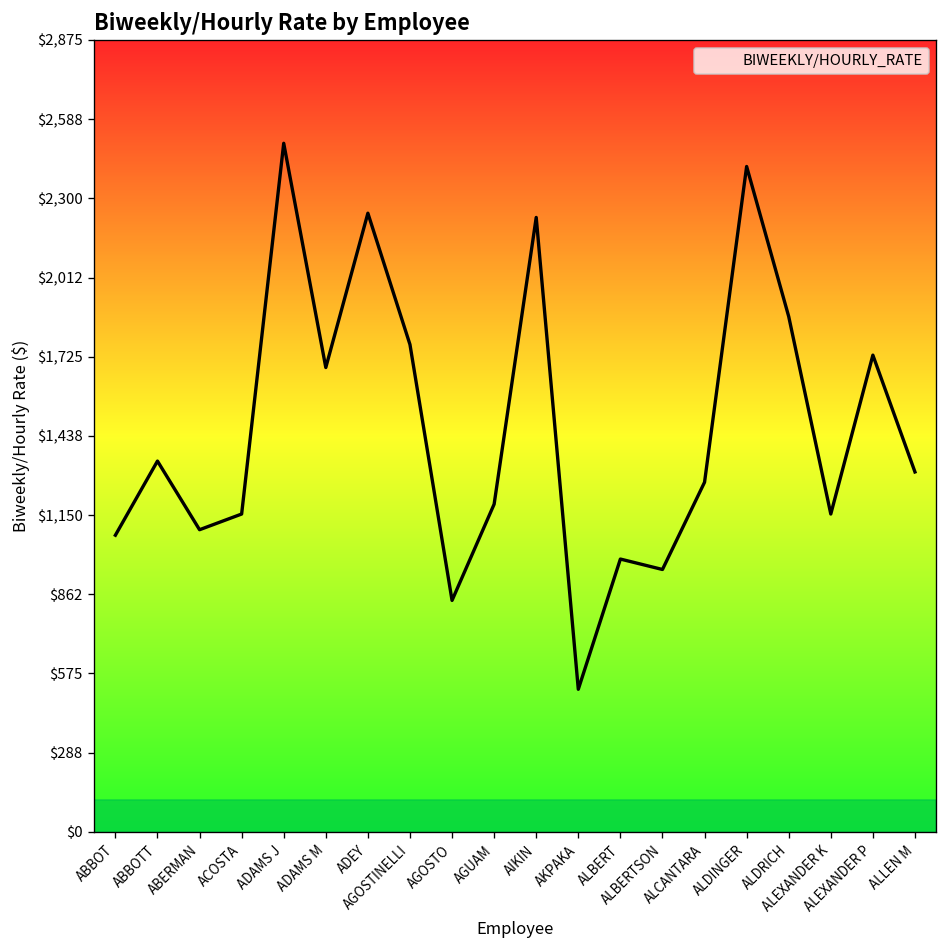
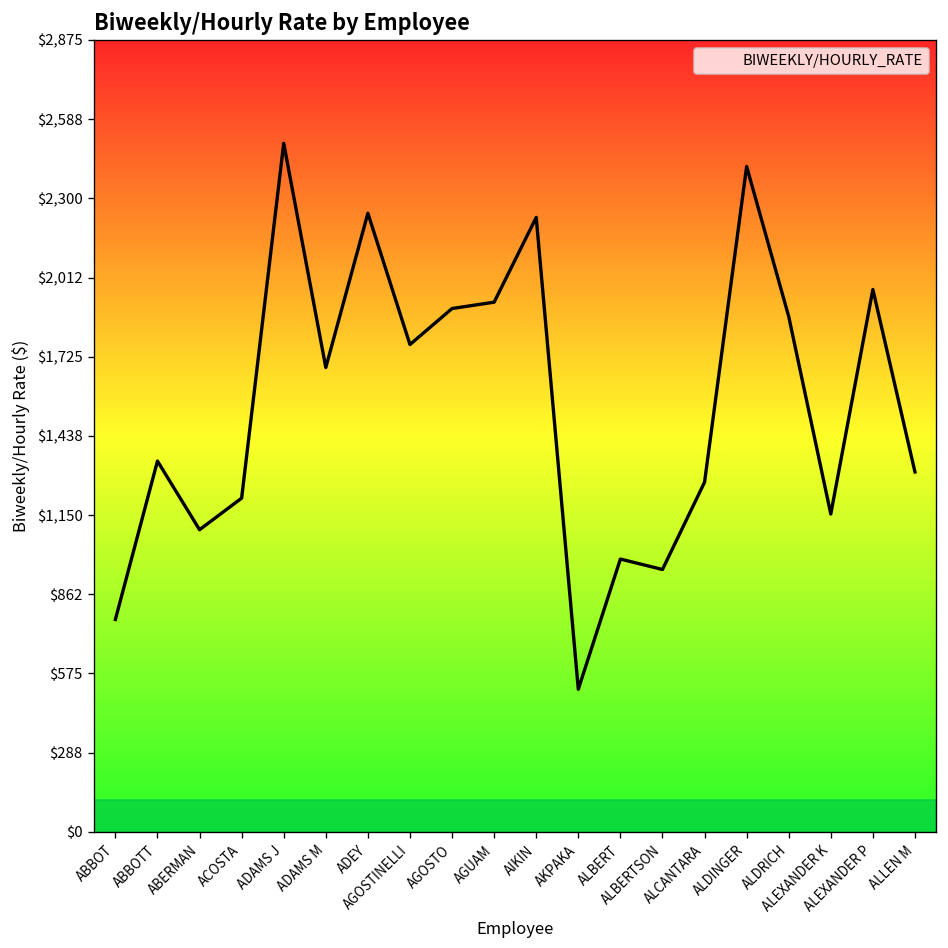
  {
-   "ABBOT": "$1,080",
+   "ABBOT": "$770",
    "ABBOTT": "$1,350",
    "ABERMAN": "$1,100",
-   "ACOSTA": "$1,150",
+   "ACOSTA": "$1,210",
    "ADAMS J": "$2,500",
    "ADAMS M": "$1,690",
    "ADEY": "$2,250",
    "AGOSTINELLI": "$1,770",
-   "AGOSTO": "$840",
-   "AGUAM": "$1,190",
+   "AGOSTO": "$1,900",
+   "AGUAM": "$1,920",
    "AIKIN": "$2,230",
    "AKPAKA": "$520",
    "ALBERT": "$990",
    "ALBERTSON": "$950",
    "ALCANTARA": "$1,270",
    "ALDINGER": "$2,420",
    "ALDRICH": "$1,870",
    "ALEXANDER K": "$1,150",
-   "ALEXANDER P": "$1,730",
+   "ALEXANDER P": "$1,970",
    "ALLEN M": "$1,310"
  }
